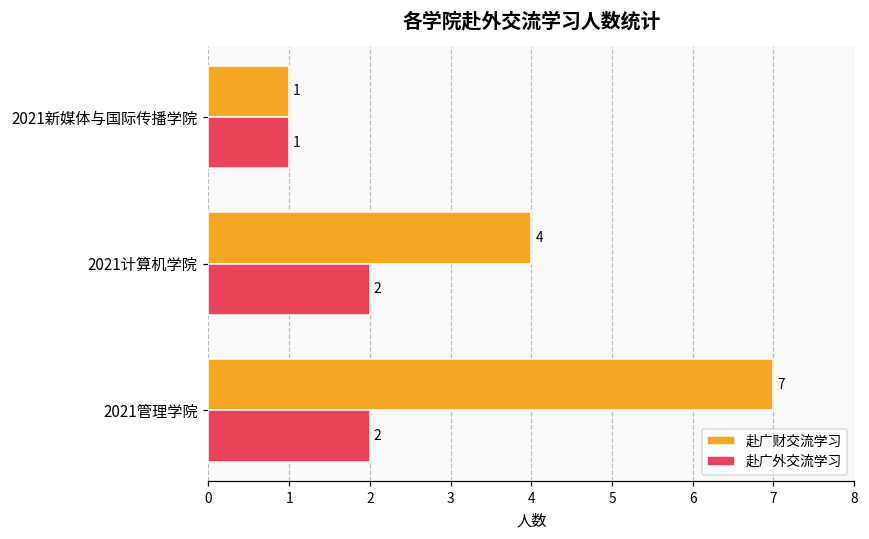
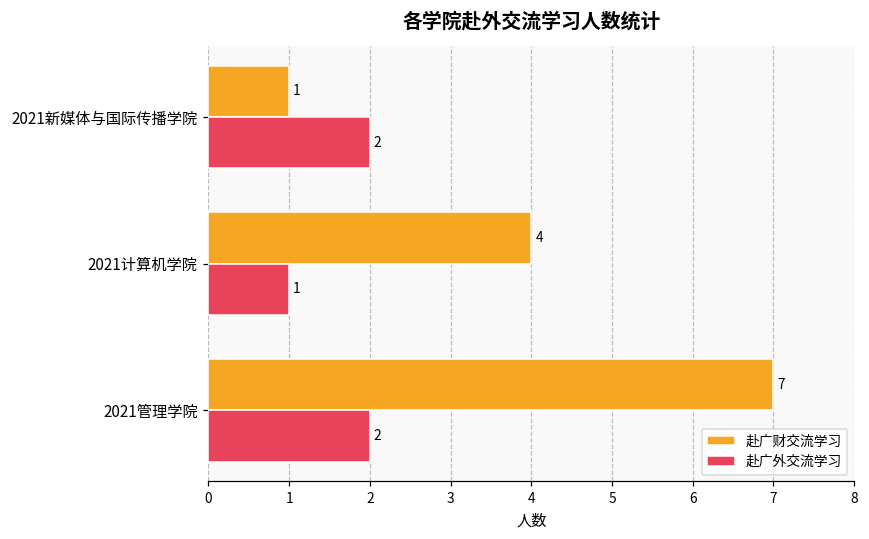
  {
    "赴广财交流学习": {
      "2021新媒体与国际传播学院": 1,
      "2021计算机学院": 4,
      "2021管理学院": 7
    },
    "赴广外交流学习": {
-     "2021新媒体与国际传播学院": 1,
-     "2021计算机学院": 2,
+     "2021新媒体与国际传播学院": 2,
+     "2021计算机学院": 1,
      "2021管理学院": 2
    }
  }
